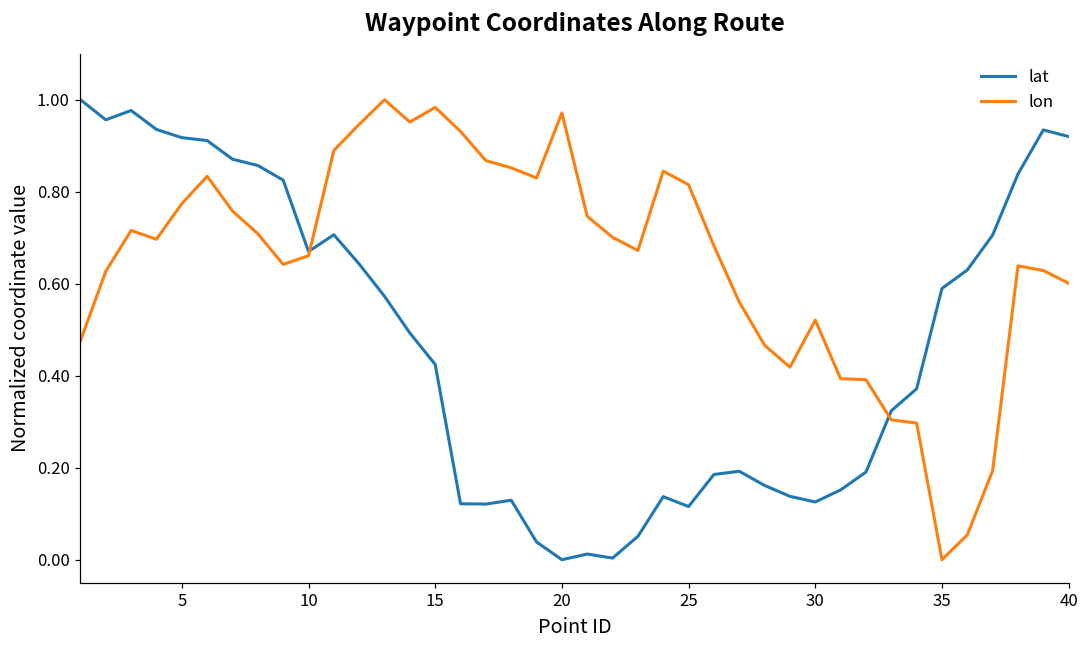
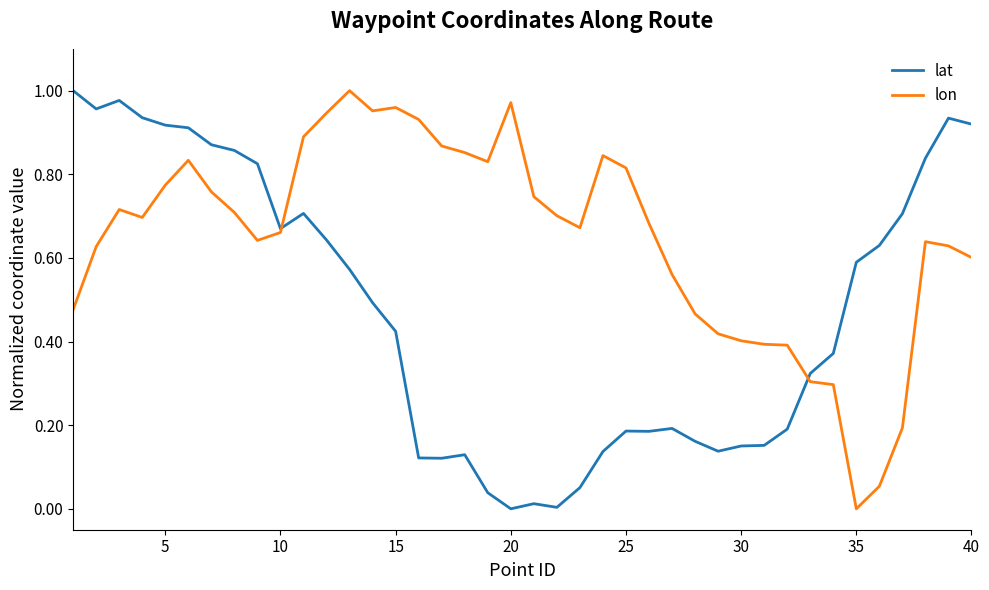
  {
    "lat": {
      "5": 0.92,
      "10": 0.67,
      "15": 0.42,
      "20": 0.00,
-     "25": 0.12,
-     "30": 0.13,
+     "25": 0.19,
+     "30": 0.15,
      "35": 0.59,
      "40": 0.92
    },
    "lon": {
      "5": 0.77,
      "10": 0.66,
-     "15": 0.98,
+     "15": 0.96,
      "20": 0.97,
      "25": 0.82,
-     "30": 0.52,
+     "30": 0.40,
      "35": 0.00,
      "40": 0.60
    }
  }
